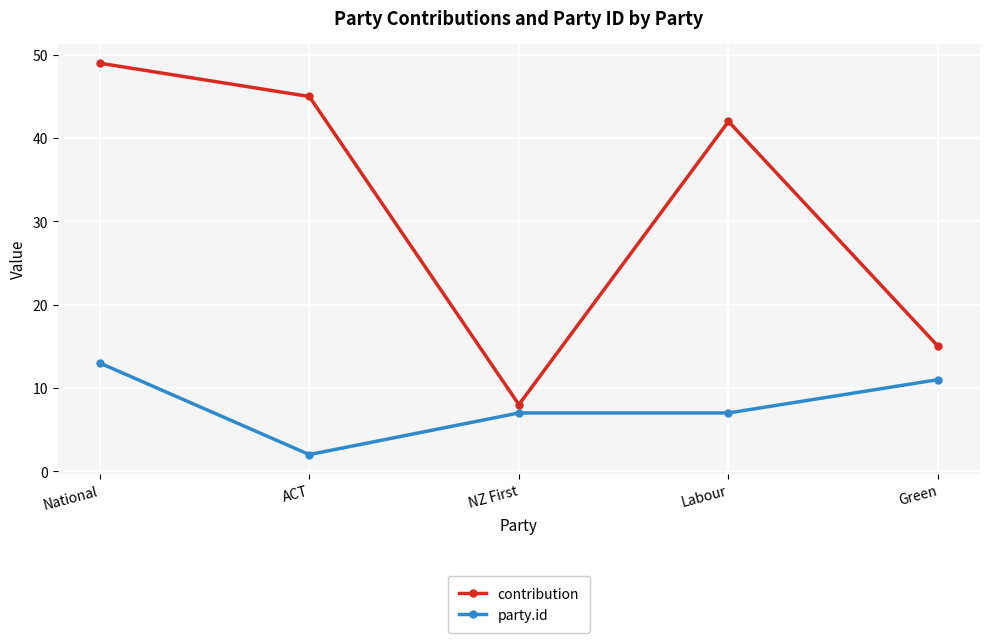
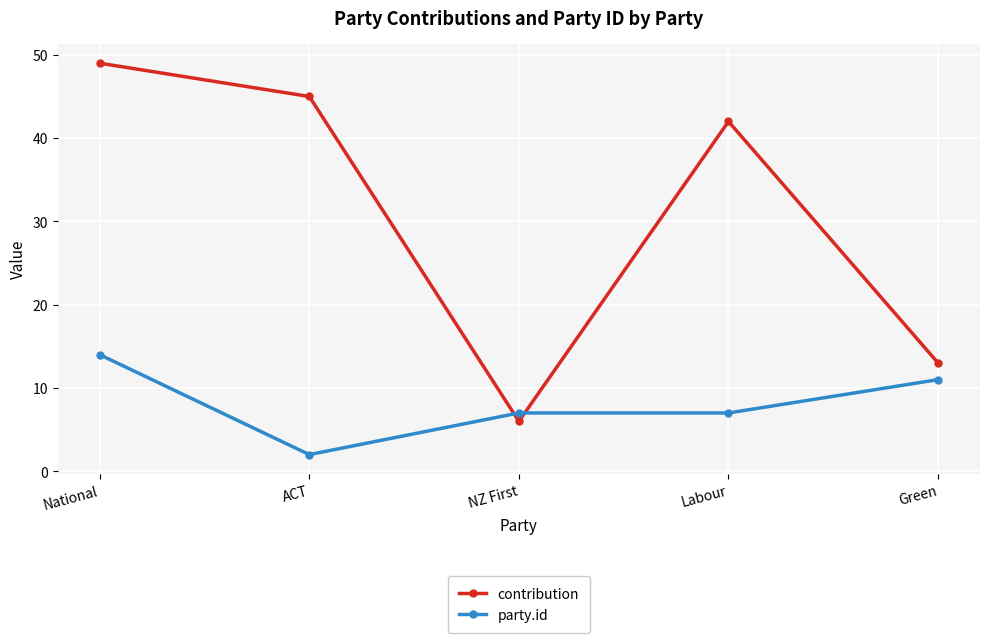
  {
    "contribution": {
      "National": 49,
      "ACT": 45,
-     "NZ First": 8,
+     "NZ First": 6,
      "Labour": 42,
-     "Green": 15
+     "Green": 13
    },
    "party.id": {
-     "National": 13,
+     "National": 14,
      "ACT": 2,
      "NZ First": 7,
      "Labour": 7,
      "Green": 11
    }
  }
